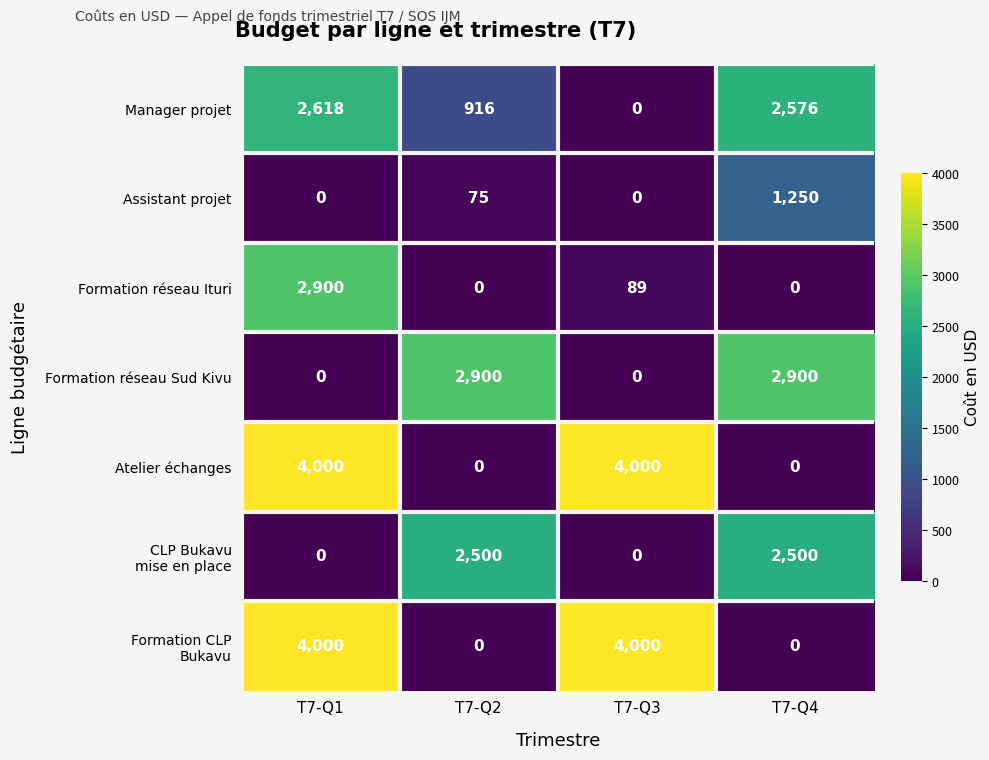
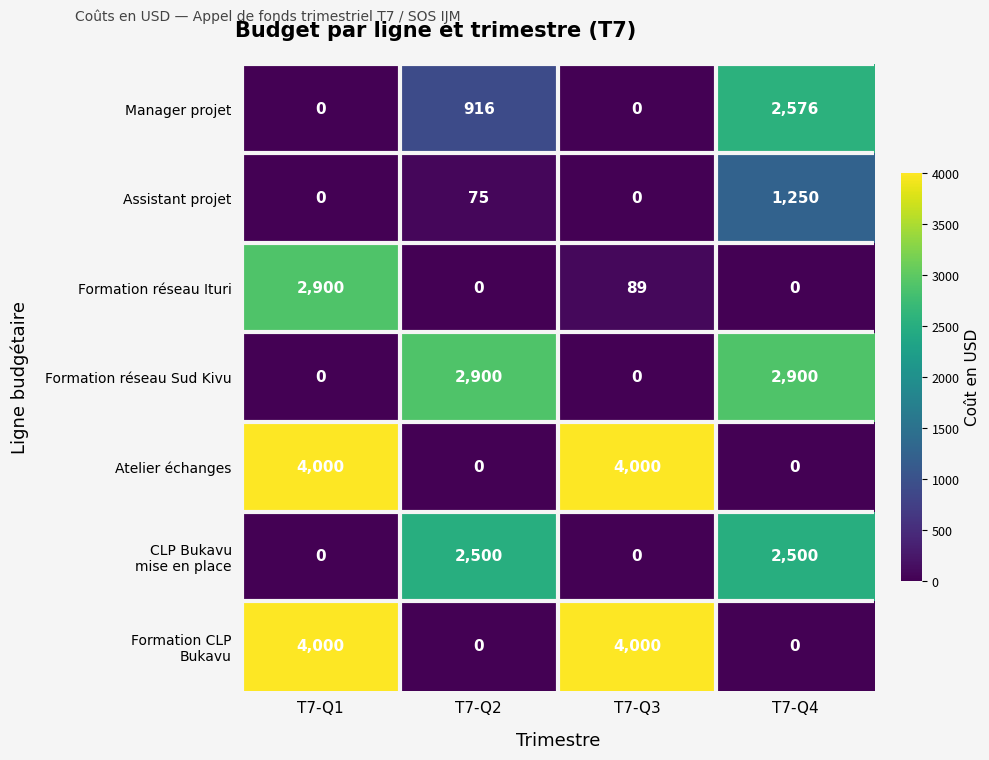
  {
    "Manager projet": {
-     "T7-Q1": "2,618",
+     "T7-Q1": "0",
      "T7-Q2": "916",
      "T7-Q3": "0",
      "T7-Q4": "2,576"
    },
    "Assistant projet": {
      "T7-Q1": "0",
      "T7-Q2": "75",
      "T7-Q3": "0",
      "T7-Q4": "1,250"
    },
    "Formation réseau Ituri": {
      "T7-Q1": "2,900",
      "T7-Q2": "0",
      "T7-Q3": "89",
      "T7-Q4": "0"
    },
    "Formation réseau Sud Kivu": {
      "T7-Q1": "0",
      "T7-Q2": "2,900",
      "T7-Q3": "0",
      "T7-Q4": "2,900"
    },
    "Atelier échanges": {
      "T7-Q1": "4,000",
      "T7-Q2": "0",
      "T7-Q3": "4,000",
      "T7-Q4": "0"
    },
    "CLP Bukavu mise en place": {
      "T7-Q1": "0",
      "T7-Q2": "2,500",
      "T7-Q3": "0",
      "T7-Q4": "2,500"
    },
    "Formation CLP Bukavu": {
      "T7-Q1": "4,000",
      "T7-Q2": "0",
      "T7-Q3": "4,000",
      "T7-Q4": "0"
    }
  }
